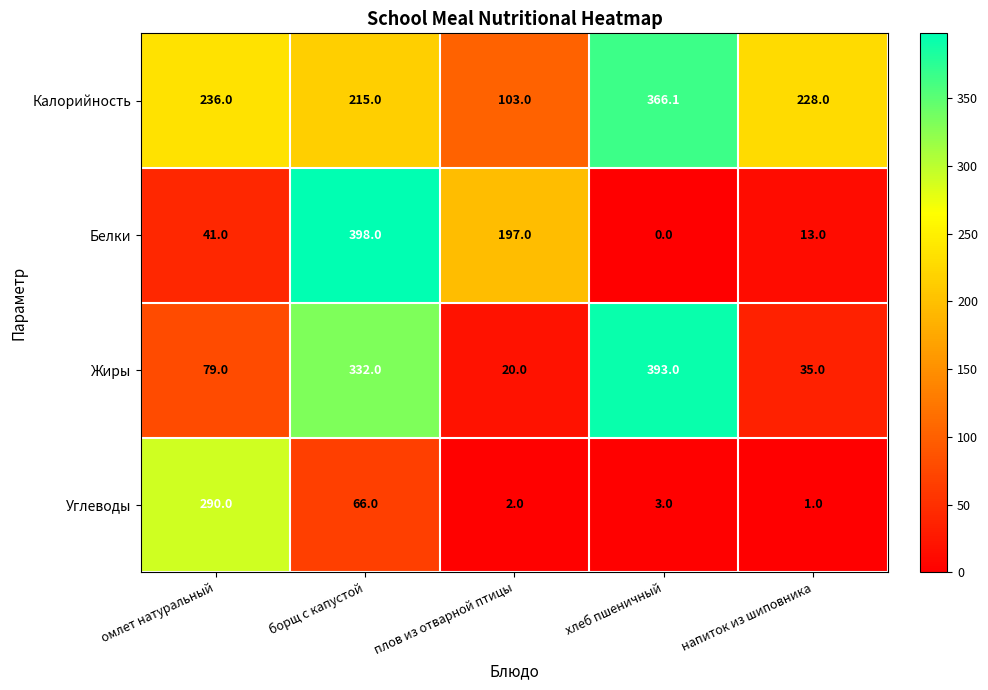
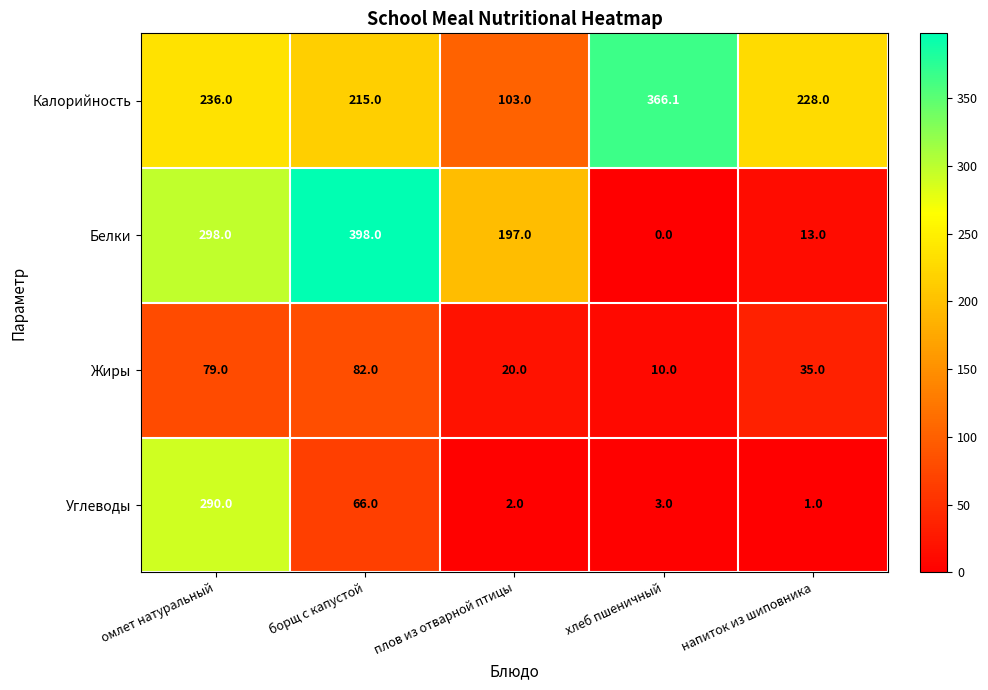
  {
    "Калорийность": {
      "омлет натуральный": 236.0,
      "борщ с капустой": 215.0,
      "плов из отварной птицы": 103.0,
      "хлеб пшеничный": 366.1,
      "напиток из шиповника": 228.0
    },
    "Белки": {
-     "омлет натуральный": 41.0,
+     "омлет натуральный": 298.0,
      "борщ с капустой": 398.0,
      "плов из отварной птицы": 197.0,
      "хлеб пшеничный": 0.0,
      "напиток из шиповника": 13.0
    },
    "Жиры": {
      "омлет натуральный": 79.0,
-     "борщ с капустой": 332.0,
+     "борщ с капустой": 82.0,
      "плов из отварной птицы": 20.0,
-     "хлеб пшеничный": 393.0,
+     "хлеб пшеничный": 10.0,
      "напиток из шиповника": 35.0
    },
    "Углеводы": {
      "омлет натуральный": 290.0,
      "борщ с капустой": 66.0,
      "плов из отварной птицы": 2.0,
      "хлеб пшеничный": 3.0,
      "напиток из шиповника": 1.0
    }
  }
